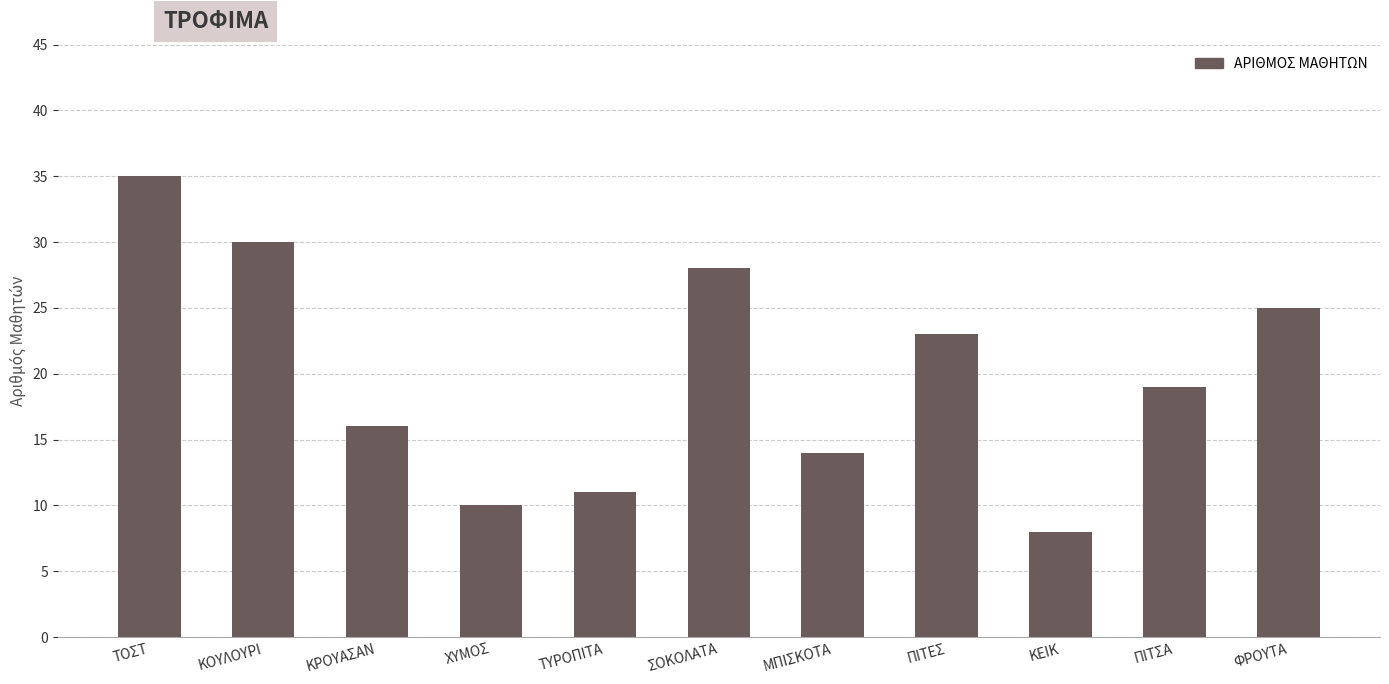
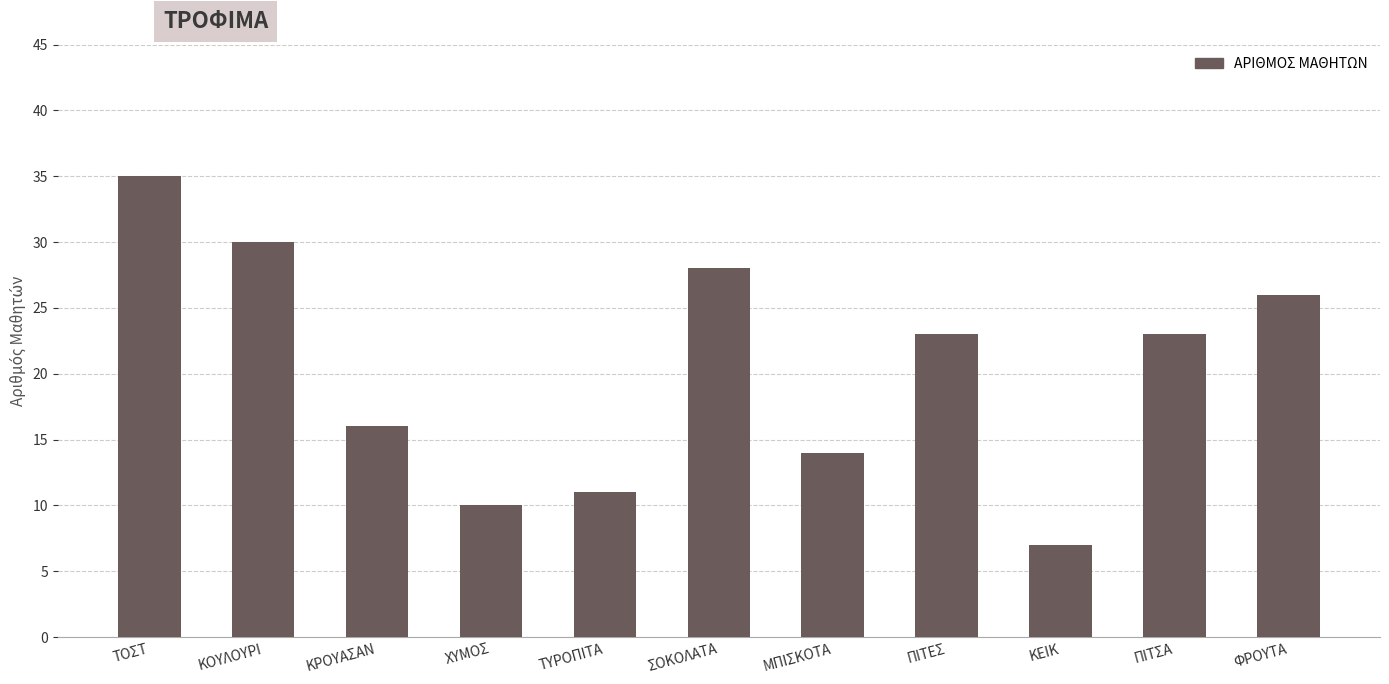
  {
    "ΤΟΣΤ": 35,
    "ΚΟΥΛΟΥΡΙ": 30,
    "ΚΡΟΥΑΣΑΝ": 16,
    "ΧΥΜΟΣ": 10,
    "ΤΥΡΟΠΙΤΑ": 11,
    "ΣΟΚΟΛΑΤΑ": 28,
    "ΜΠΙΣΚΟΤΑ": 14,
    "ΠΙΤΕΣ": 23,
-   "ΚΕΙΚ": 8,
-   "ΠΙΤΣΑ": 19,
-   "ΦΡΟΥΤΑ": 25
+   "ΚΕΙΚ": 7,
+   "ΠΙΤΣΑ": 23,
+   "ΦΡΟΥΤΑ": 26
  }
